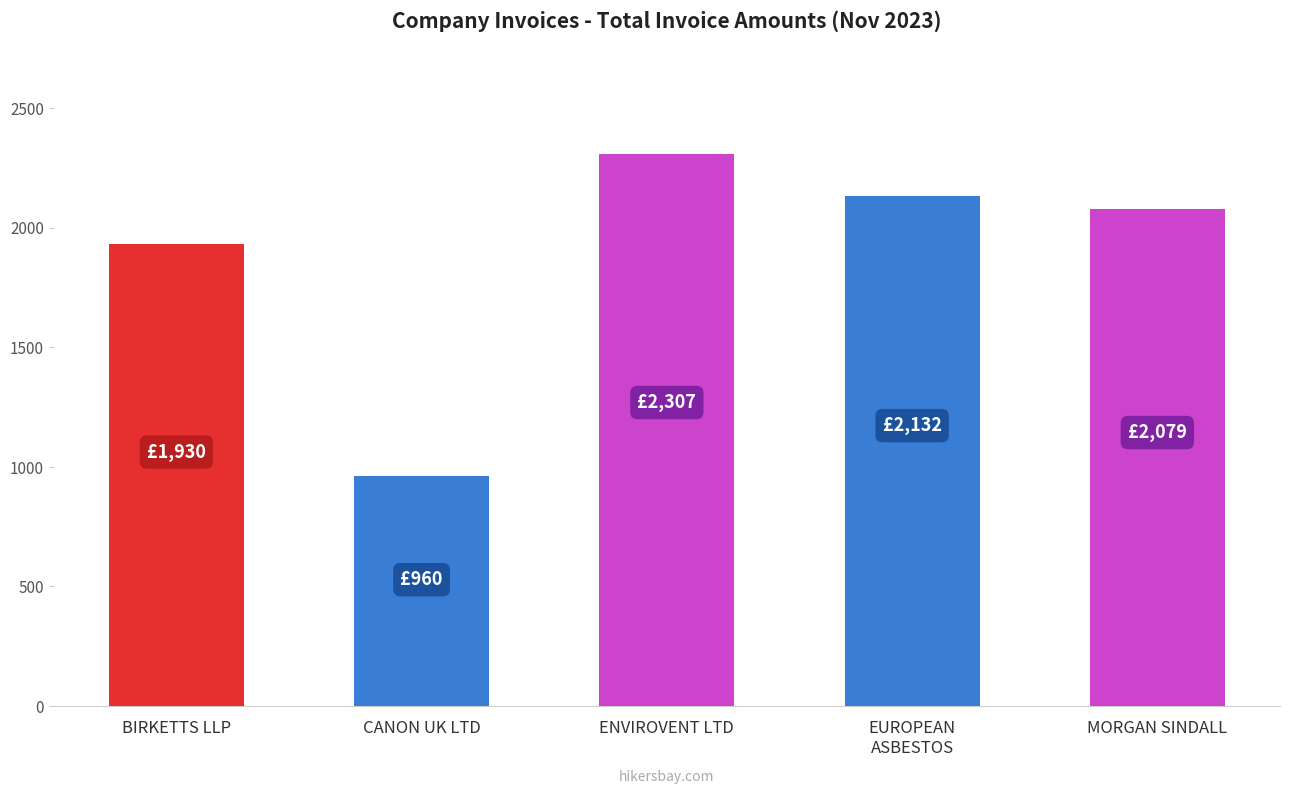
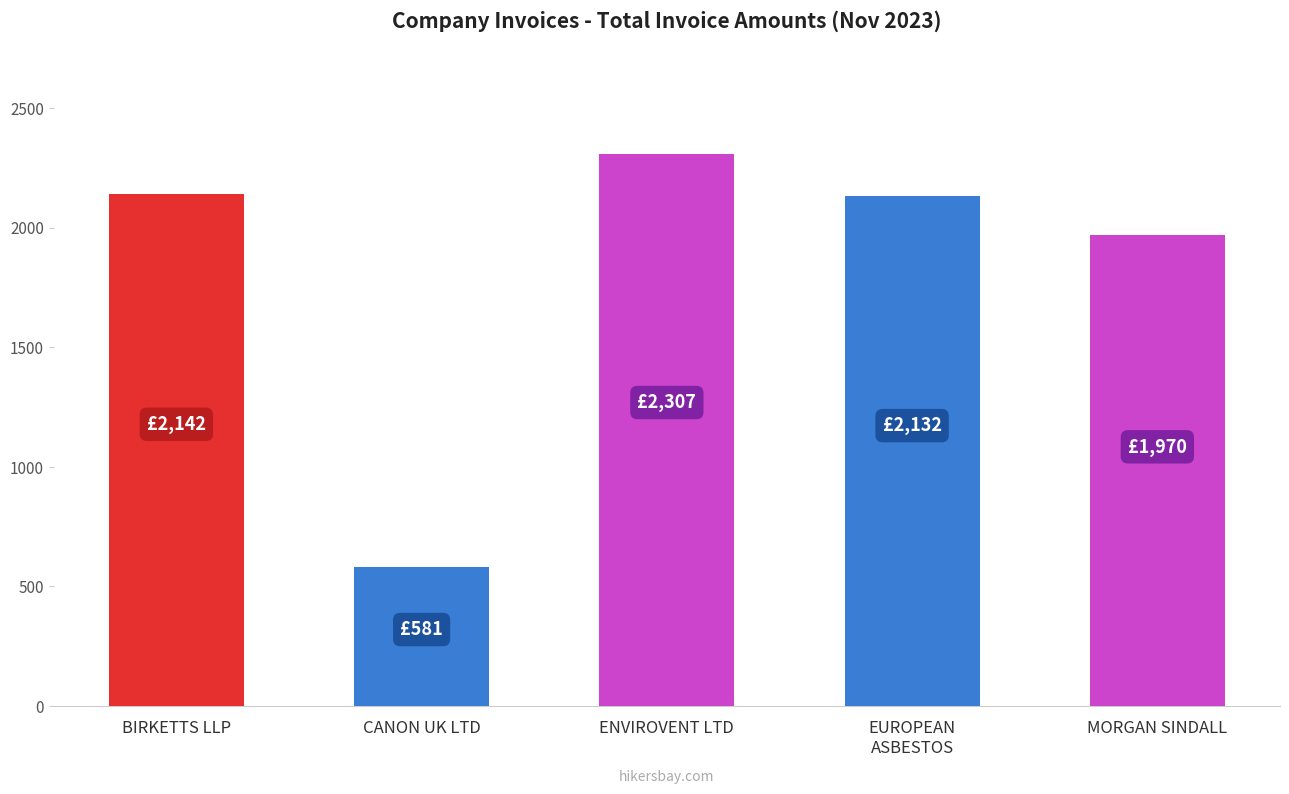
  {
-   "BIRKETTS LLP": "£1,930",
-   "CANON UK LTD": "£960",
-   "MORGAN SINDALL": "£2,079"
+   "BIRKETTS LLP": "£2,142",
+   "CANON UK LTD": "£581",
+   "MORGAN SINDALL": "£1,970"
  }
